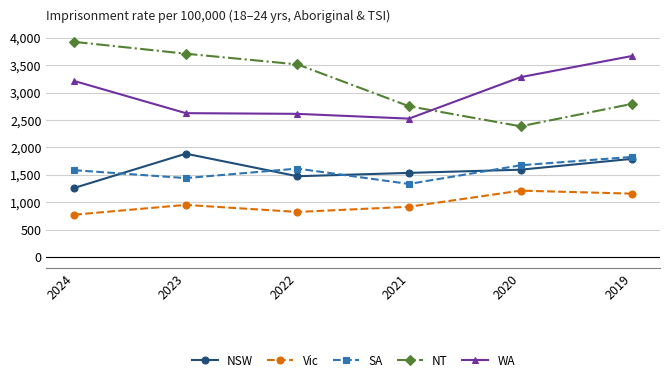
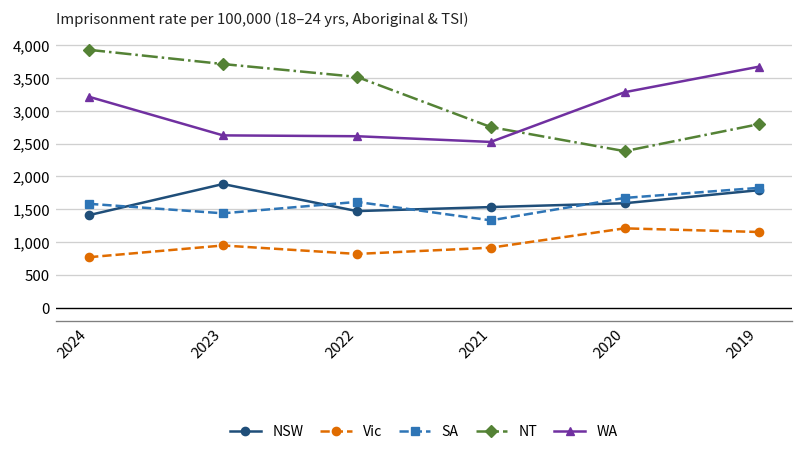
  {
    "NSW": {
-     "2024": "1,300",
+     "2024": "1,400",
      "2023": "1,900",
      "2022": "1,500",
      "2021": "1,500",
      "2020": "1,600"
    },
    "Vic": {
      "2024": "800",
      "2023": "1,000",
      "2022": "800",
      "2021": "900",
      "2020": "1,200",
      "2019": "1,200"
    },
    "SA": {
      "2024": "1,600",
      "2023": "1,400",
      "2022": "1,600",
      "2021": "1,300",
      "2020": "1,700"
    },
    "NT": {
      "2024": "3,900",
      "2023": "3,700",
      "2022": "3,500",
      "2021": "2,800",
      "2020": "2,400",
      "2019": "2,800"
    },
    "WA": {
      "2024": "3,200",
      "2023": "2,600",
      "2022": "2,600",
      "2021": "2,500",
      "2020": "3,300",
      "2019": "3,700"
    }
  }
